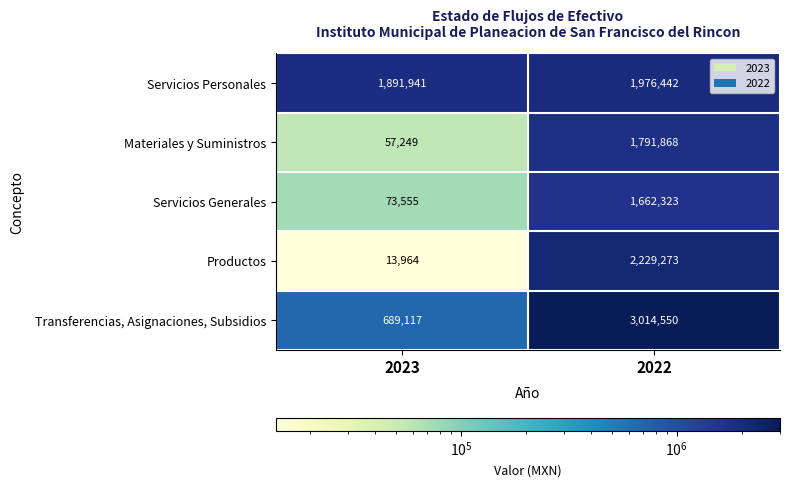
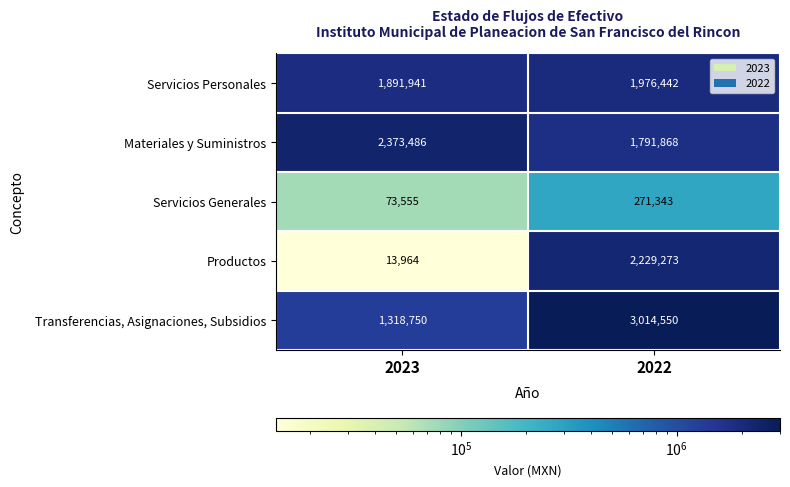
  {
    "Servicios Personales": {
      "2023": "1,891,941",
      "2022": "1,976,442"
    },
    "Materiales y Suministros": {
-     "2023": "57,249",
+     "2023": "2,373,486",
      "2022": "1,791,868"
    },
    "Servicios Generales": {
      "2023": "73,555",
-     "2022": "1,662,323"
+     "2022": "271,343"
    },
    "Productos": {
      "2023": "13,964",
      "2022": "2,229,273"
    },
    "Transferencias, Asignaciones, Subsidios": {
-     "2023": "689,117",
+     "2023": "1,318,750",
      "2022": "3,014,550"
    }
  }
